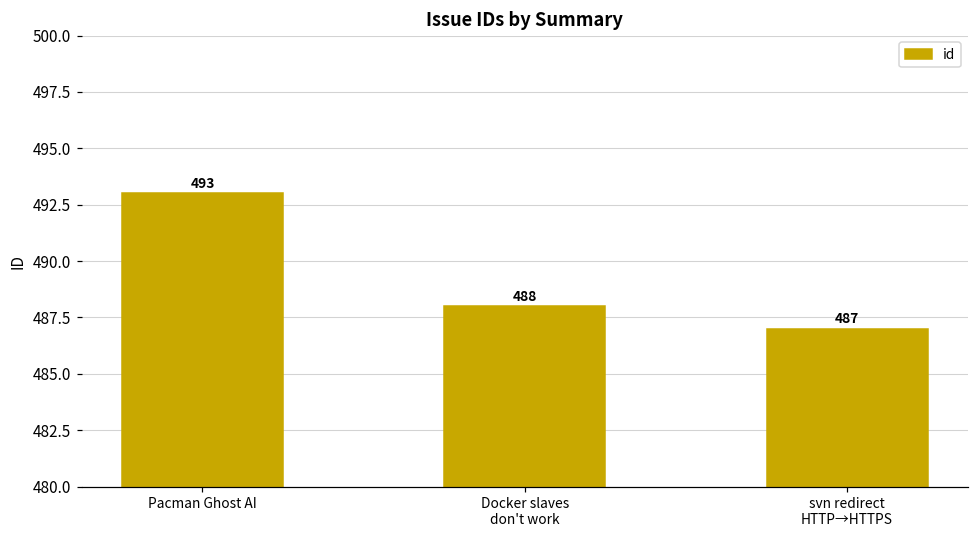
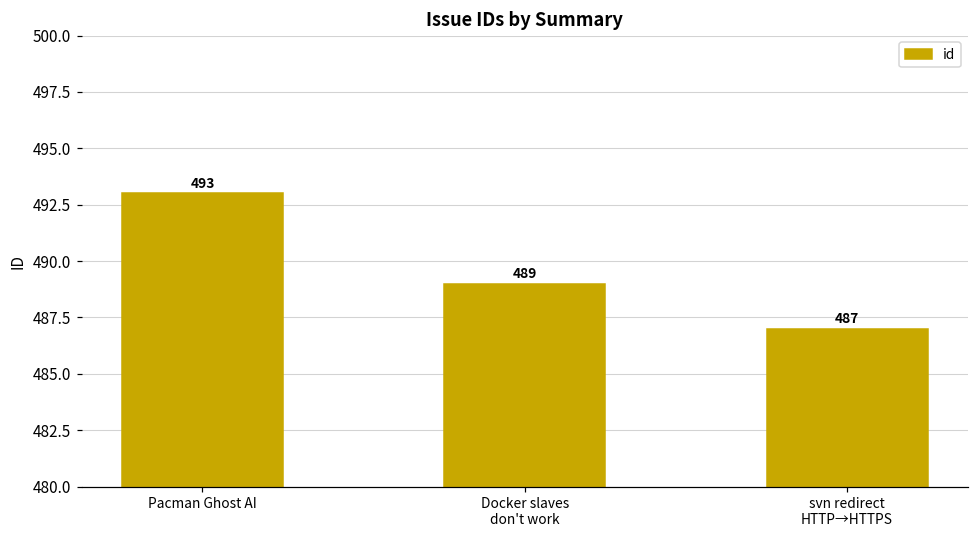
  {
    "Pacman Ghost AI": 493,
-   "Docker slaves don't work": 488,
+   "Docker slaves don't work": 489,
    "svn redirect HTTP→HTTPS": 487
  }
